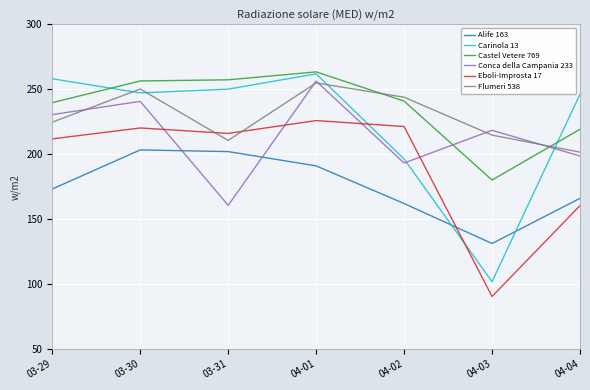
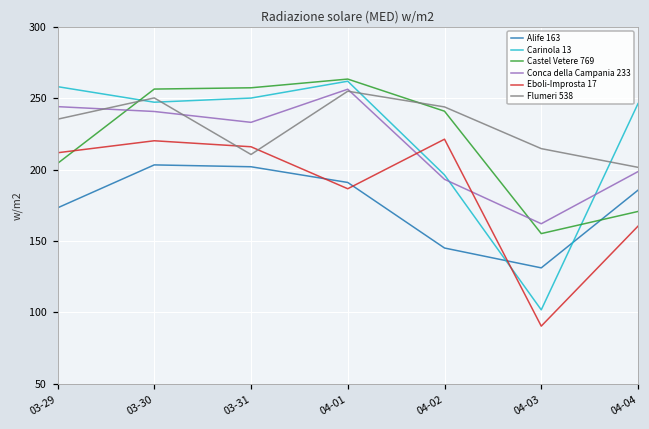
  {
    "Alife 163": {
      "03-29": 173,
      "03-30": 203,
      "03-31": 202,
      "04-01": 191,
-     "04-02": 162,
+     "04-02": 145,
      "04-03": 131,
-     "04-04": 166
+     "04-04": 186
    },
    "Carinola 13": {
      "03-29": 258,
      "03-30": 247,
      "03-31": 250,
      "04-02": 196,
      "04-03": 102,
      "04-04": 246
    },
    "Castel Vetere 769": {
-     "03-29": 240,
+     "03-29": 204,
      "03-30": 256,
      "03-31": 257,
      "04-02": 241,
-     "04-03": 180,
-     "04-04": 219
+     "04-03": 155,
+     "04-04": 171
    },
    "Conca della Campania 233": {
-     "03-29": 231,
+     "03-29": 244,
      "03-30": 241,
-     "03-31": 161,
+     "03-31": 233,
      "04-02": 193,
-     "04-03": 218,
+     "04-03": 162,
      "04-04": 199
    },
    "Eboli-Improsta 17": {
      "03-29": 212,
      "03-30": 220,
      "03-31": 216,
-     "04-01": 226,
+     "04-01": 187,
      "04-02": 221,
      "04-03": 90,
      "04-04": 160
    },
    "Flumeri 538": {
-     "03-29": 225,
+     "03-29": 235,
      "03-30": 250,
      "03-31": 211,
      "04-02": 244,
      "04-03": 215,
      "04-04": 202
    }
  }
